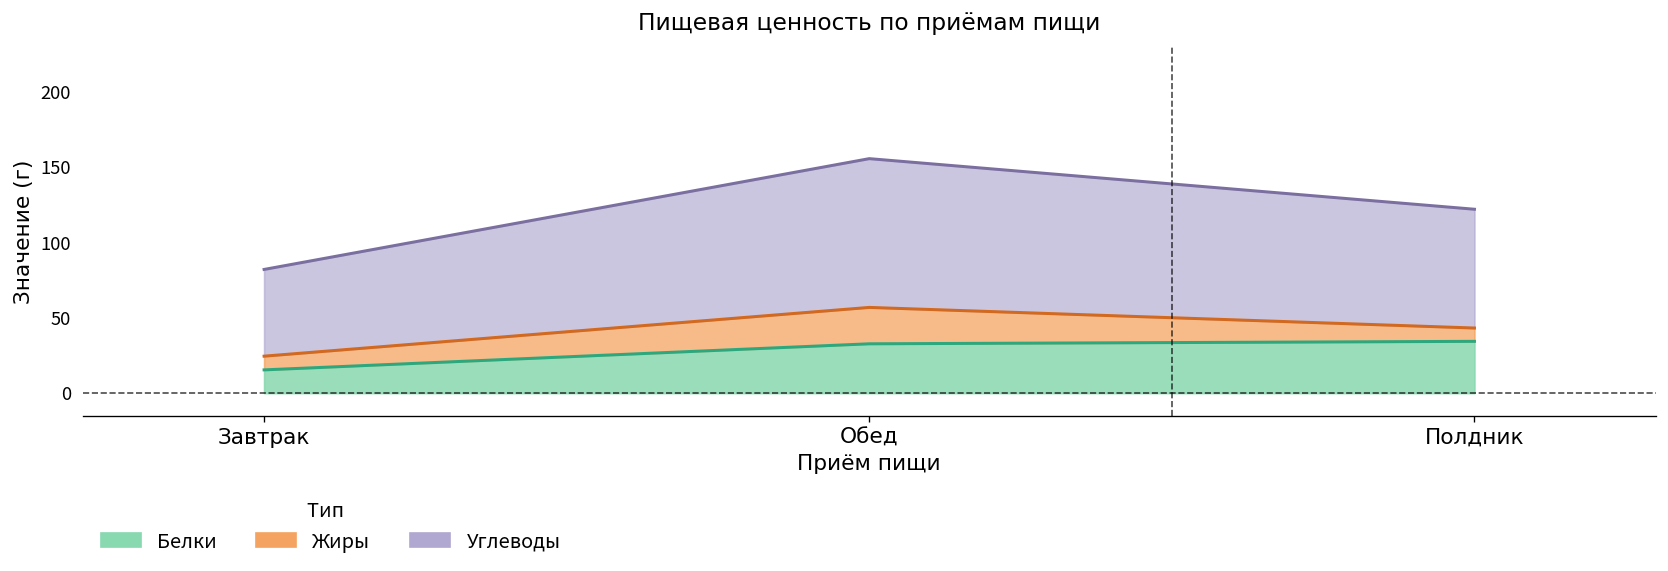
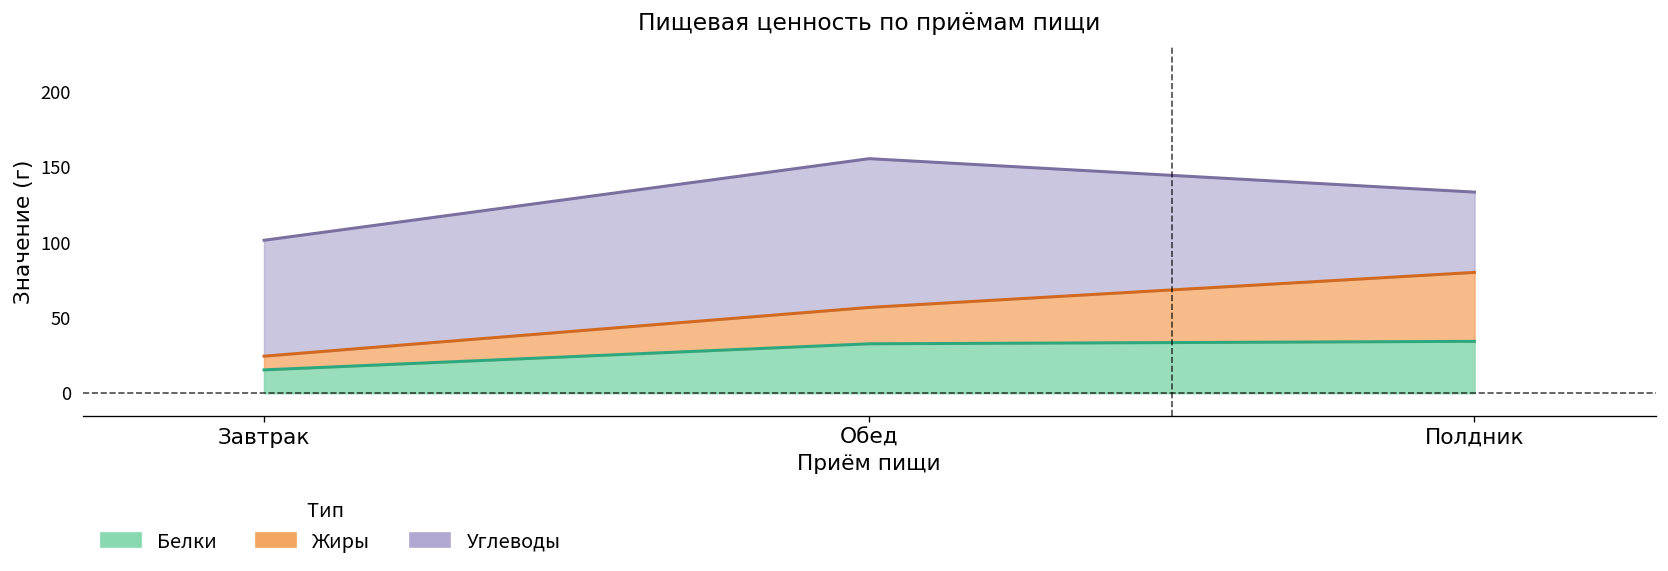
  {
    "Белки": {
      "Завтрак": 15,
      "Обед": 33,
      "Полдник": 34
    },
    "Жиры": {
      "Завтрак": 9,
      "Обед": 24,
-     "Полдник": 9
+     "Полдник": 46
    },
    "Углеводы": {
-     "Завтрак": 58,
+     "Завтрак": 77,
      "Обед": 99,
-     "Полдник": 79
+     "Полдник": 53
    }
  }
